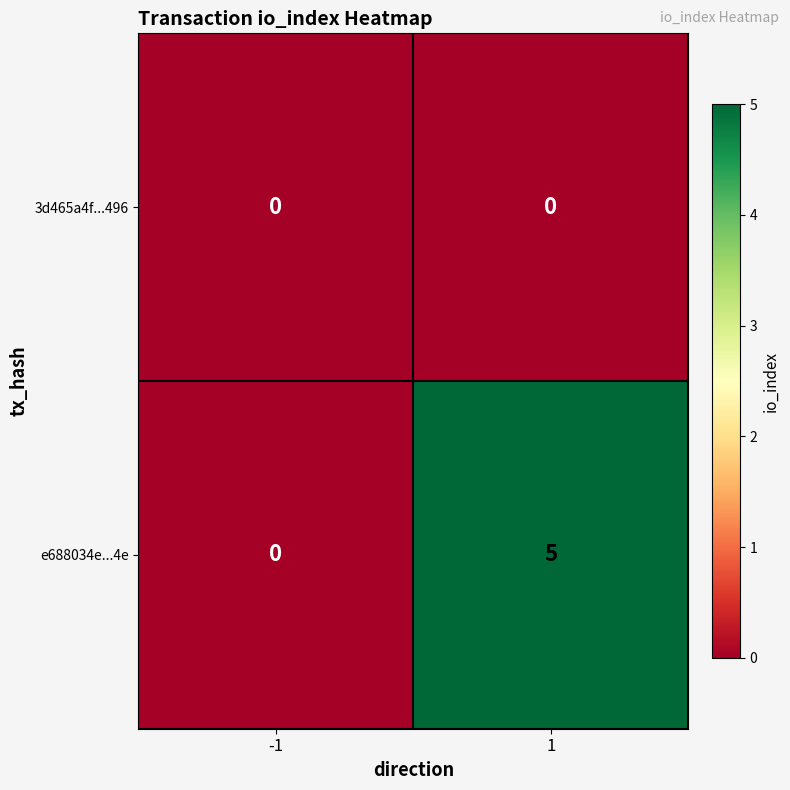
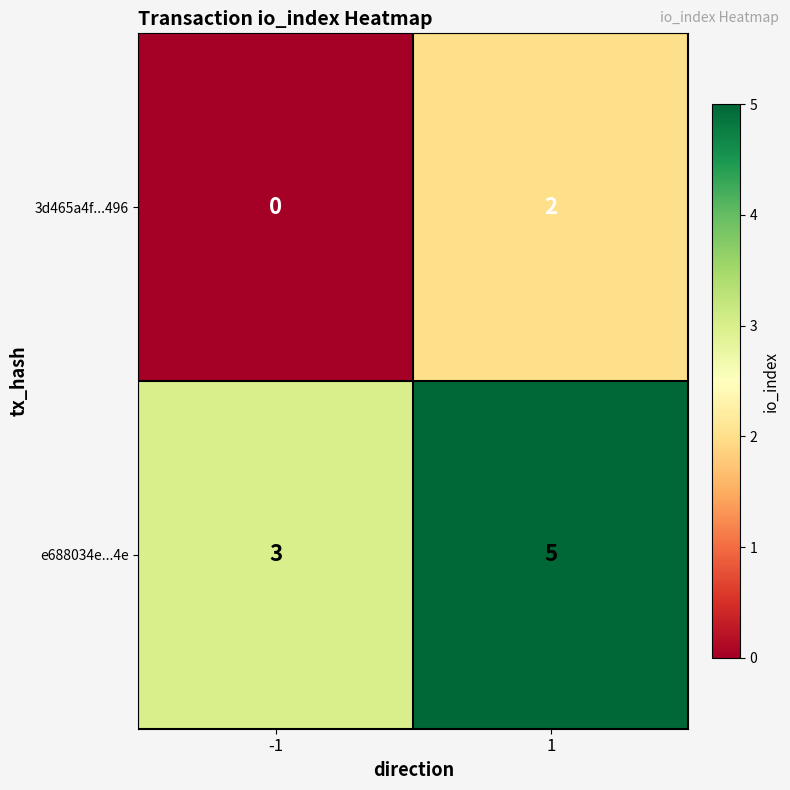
  {
    "3d465a4f...496": {
      "-1": 0,
-     "1": 0
+     "1": 2
    },
    "e688034e...4e": {
-     "-1": 0,
+     "-1": 3,
      "1": 5
    }
  }
